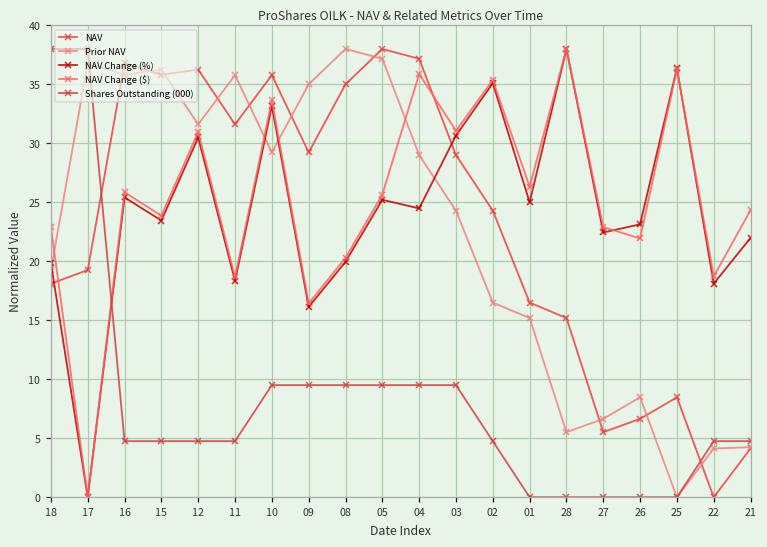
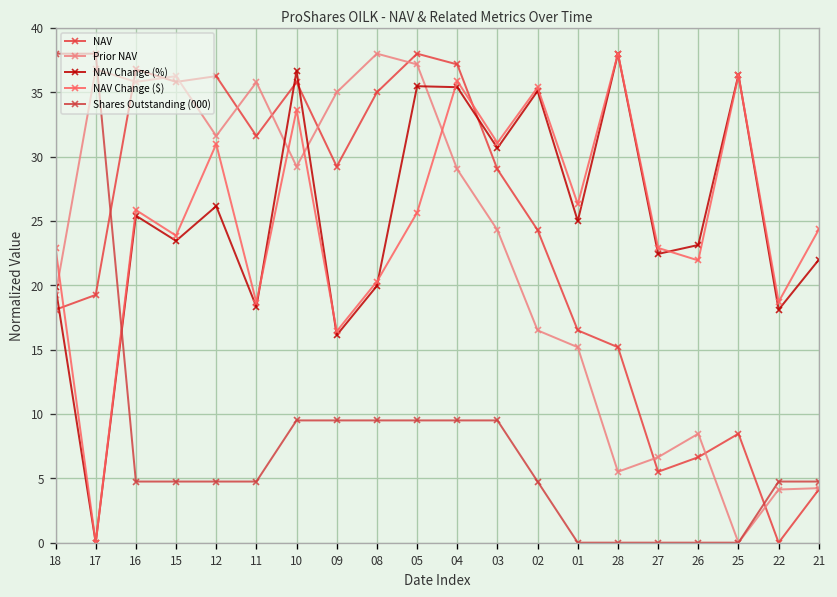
  {
    "NAV Change (%)": {
      "18": 19.9,
      "16": 25.4,
      "15": 23.5,
-     "12": 30.5,
+     "12": 26.2,
      "11": 18.3,
-     "10": 33.2,
+     "10": 36.7,
      "09": 16.1,
      "08": 20.0,
-     "05": 25.2,
-     "04": 24.5,
+     "05": 35.5,
+     "04": 35.4,
      "03": 30.7,
      "02": 35.1,
      "01": 25.0,
      "27": 22.4,
      "26": 23.1,
      "22": 18.1,
      "21": 22.0
    }
  }
